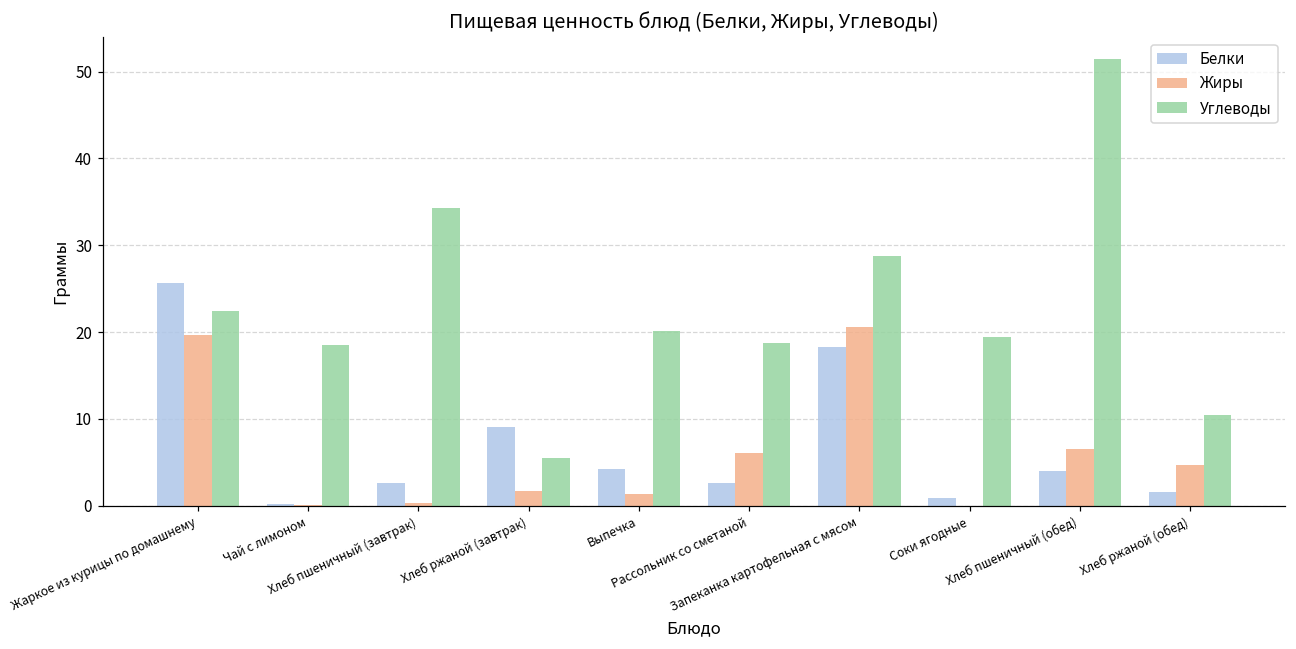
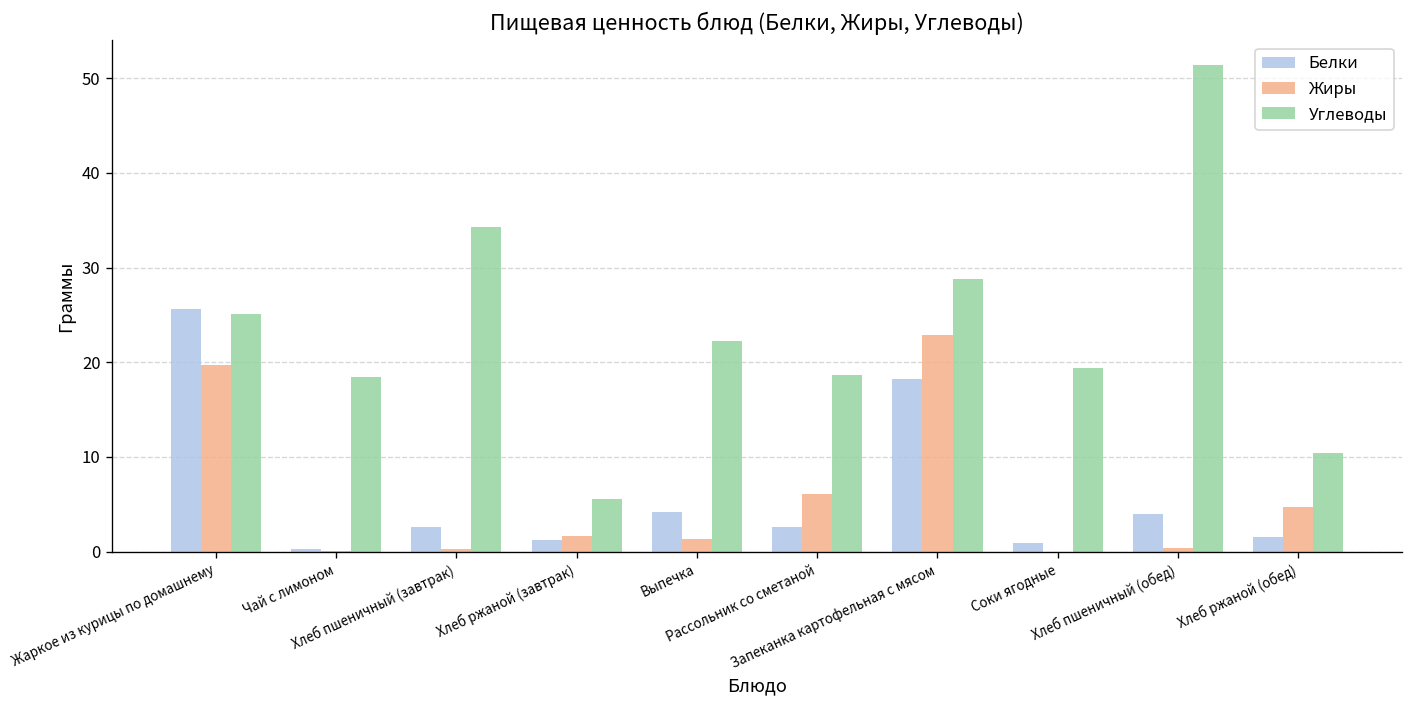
  {
    "Белки": {
      "Жаркое из курицы по домашнему": 26,
      "Хлеб пшеничный (завтрак)": 3,
-     "Хлеб ржаной (завтрак)": 9,
+     "Хлеб ржаной (завтрак)": 1,
      "Выпечка": 4,
      "Рассольник со сметаной": 3,
      "Запеканка картофельная с мясом": 18,
      "Соки ягодные": 1,
      "Хлеб пшеничный (обед)": 4,
      "Хлеб ржаной (обед)": 2
    },
    "Жиры": {
      "Жаркое из курицы по домашнему": 20,
      "Хлеб ржаной (завтрак)": 2,
      "Выпечка": 1,
      "Рассольник со сметаной": 6,
-     "Запеканка картофельная с мясом": 21,
+     "Запеканка картофельная с мясом": 23,
      "Соки ягодные": 0,
-     "Хлеб пшеничный (обед)": 7,
+     "Хлеб пшеничный (обед)": 0,
      "Хлеб ржаной (обед)": 5
    },
    "Углеводы": {
-     "Жаркое из курицы по домашнему": 22,
+     "Жаркое из курицы по домашнему": 25,
      "Чай с лимоном": 18,
      "Хлеб пшеничный (завтрак)": 34,
      "Хлеб ржаной (завтрак)": 6,
-     "Выпечка": 20,
+     "Выпечка": 22,
      "Рассольник со сметаной": 19,
      "Запеканка картофельная с мясом": 29,
      "Соки ягодные": 19,
      "Хлеб пшеничный (обед)": 51,
      "Хлеб ржаной (обед)": 10
    }
  }
